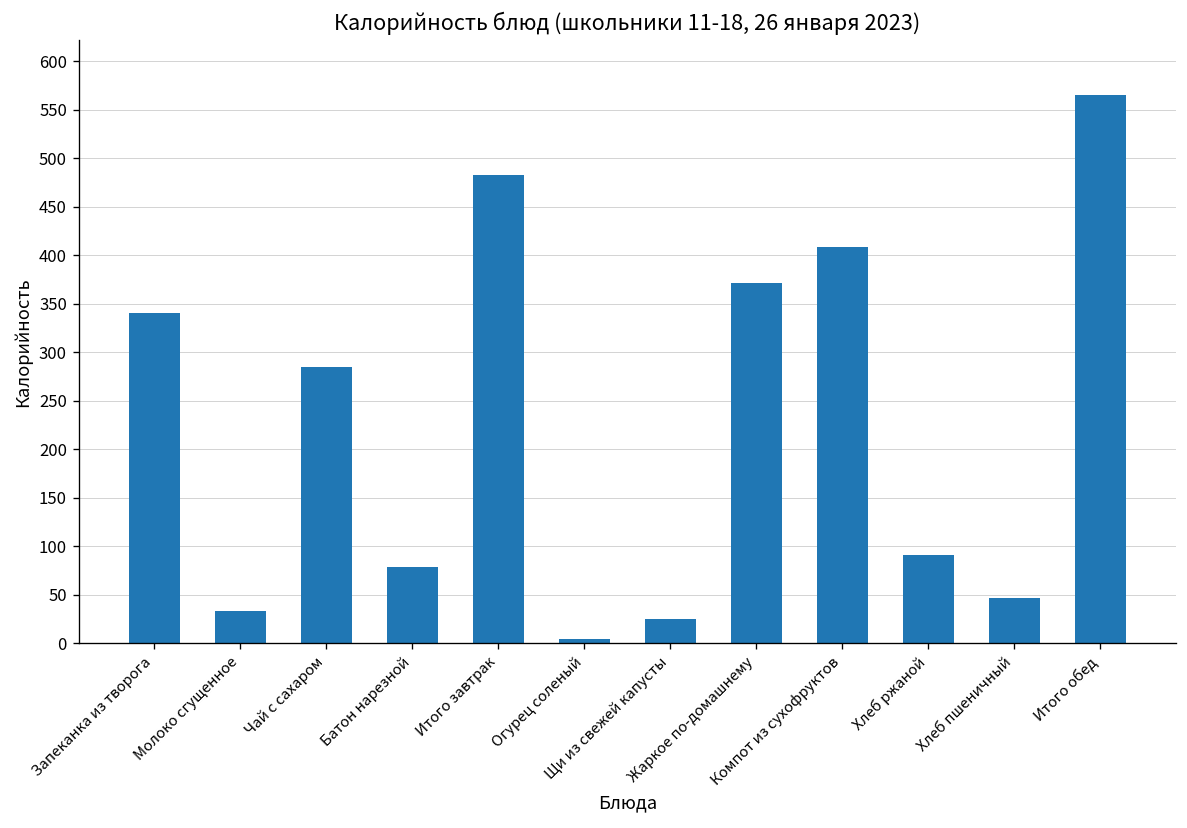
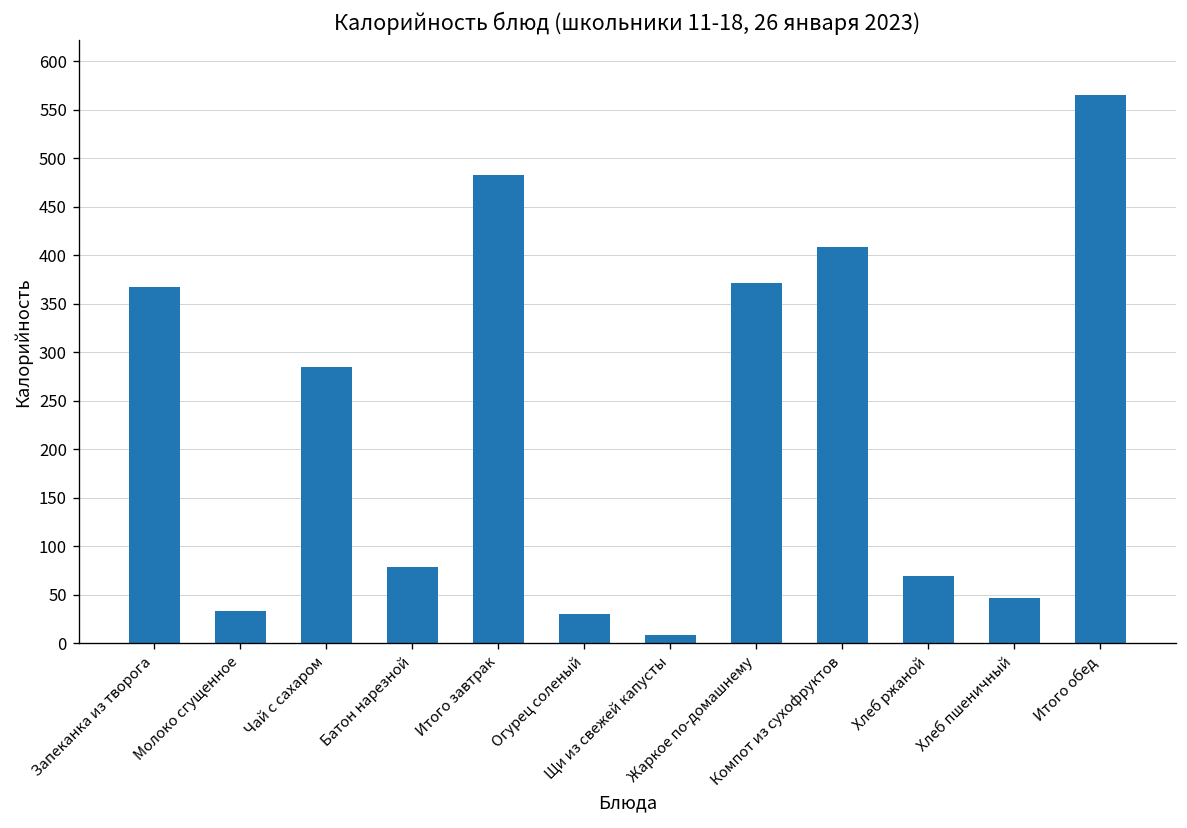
  {
-   "Запеканка из творога": 340,
+   "Запеканка из творога": 370,
    "Молоко сгущенное": 30,
    "Чай с сахаром": 290,
    "Батон нарезной": 80,
    "Итого завтрак": 480,
-   "Огурец соленый": 0,
-   "Щи из свежей капусты": 20,
+   "Огурец соленый": 30,
+   "Щи из свежей капусты": 10,
    "Жаркое по-домашнему": 370,
    "Компот из сухофруктов": 410,
-   "Хлеб ржаной": 90,
+   "Хлеб ржаной": 70,
    "Хлеб пшеничный": 50,
    "Итого обед": 570
  }
